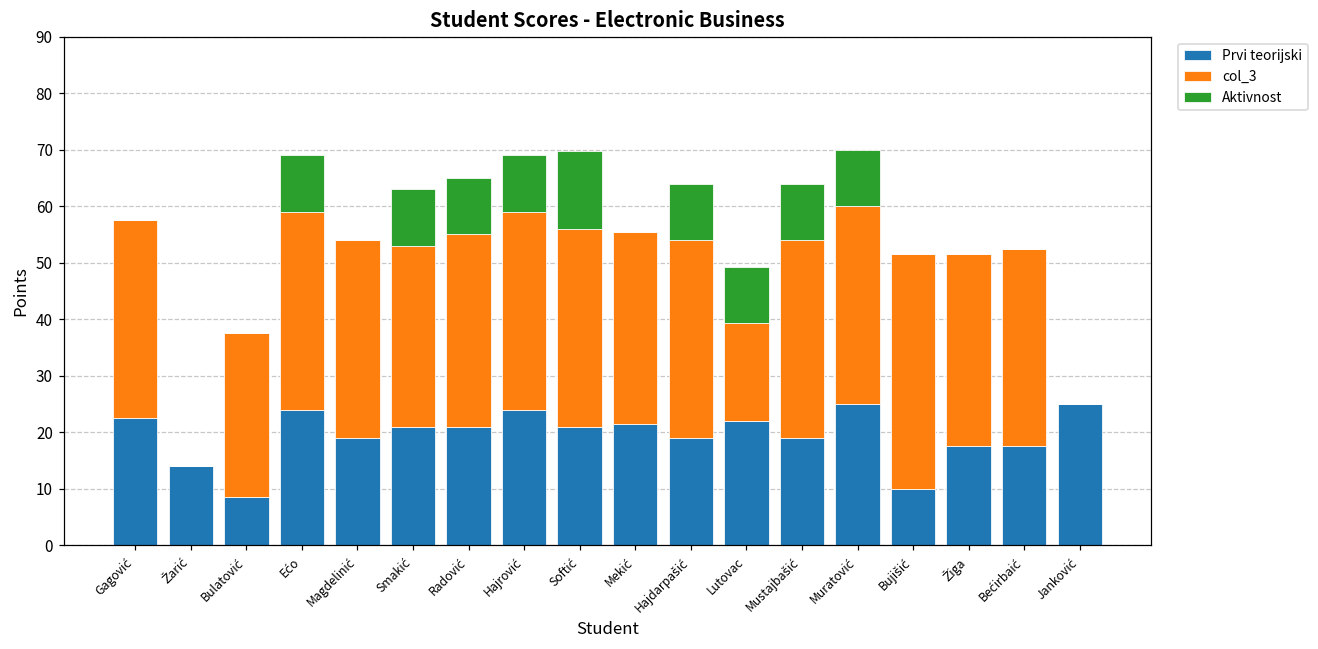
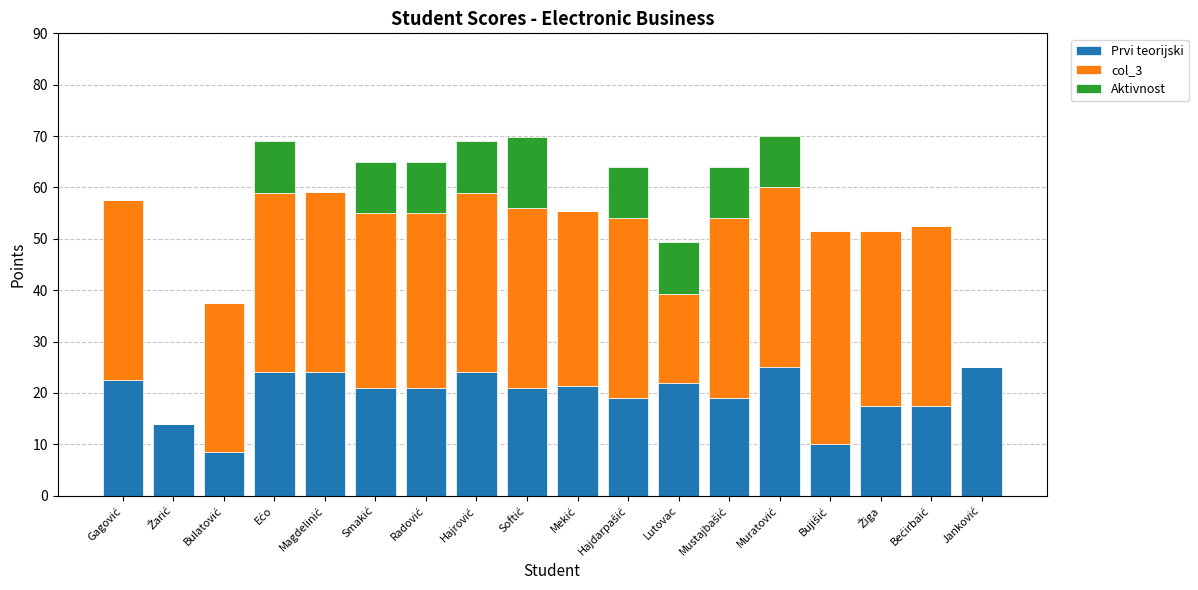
  {
    "Prvi teorijski": {
      "Gagović": 23,
      "Žarić": 14,
      "Bulatović": 9,
      "Ećo": 24,
-     "Magdelinić": 19,
+     "Magdelinić": 24,
      "Smakić": 21,
      "Radović": 21,
      "Hajrović": 24,
      "Softić": 21,
      "Mekić": 21,
      "Hajdarpašić": 19,
      "Lutovac": 22,
      "Mustajbašić": 19,
      "Muratović": 25,
      "Bujišić": 10,
      "Žiga": 18,
      "Bećirbaić": 18,
      "Janković": 25
    },
    "col_3": {
      "Gagović": 35,
      "Žarić": 0,
      "Bulatović": 29,
      "Ećo": 35,
      "Magdelinić": 35,
-     "Smakić": 32,
+     "Smakić": 34,
      "Radović": 34,
      "Hajrović": 35,
      "Softić": 35,
      "Mekić": 34,
      "Hajdarpašić": 35,
      "Lutovac": 17,
      "Mustajbašić": 35,
      "Muratović": 35,
      "Bujišić": 42,
      "Žiga": 34,
      "Bećirbaić": 35,
      "Janković": 0
    },
    "Aktivnost": {
      "Gagović": 0,
      "Žarić": 0,
      "Bulatović": 0,
      "Ećo": 10,
      "Magdelinić": 0,
      "Smakić": 10,
      "Radović": 10,
      "Hajrović": 10,
      "Softić": 14,
      "Mekić": 0,
      "Hajdarpašić": 10,
      "Lutovac": 10,
      "Mustajbašić": 10,
      "Muratović": 10,
      "Bujišić": 0,
      "Žiga": 0,
      "Bećirbaić": 0,
      "Janković": 0
    }
  }
